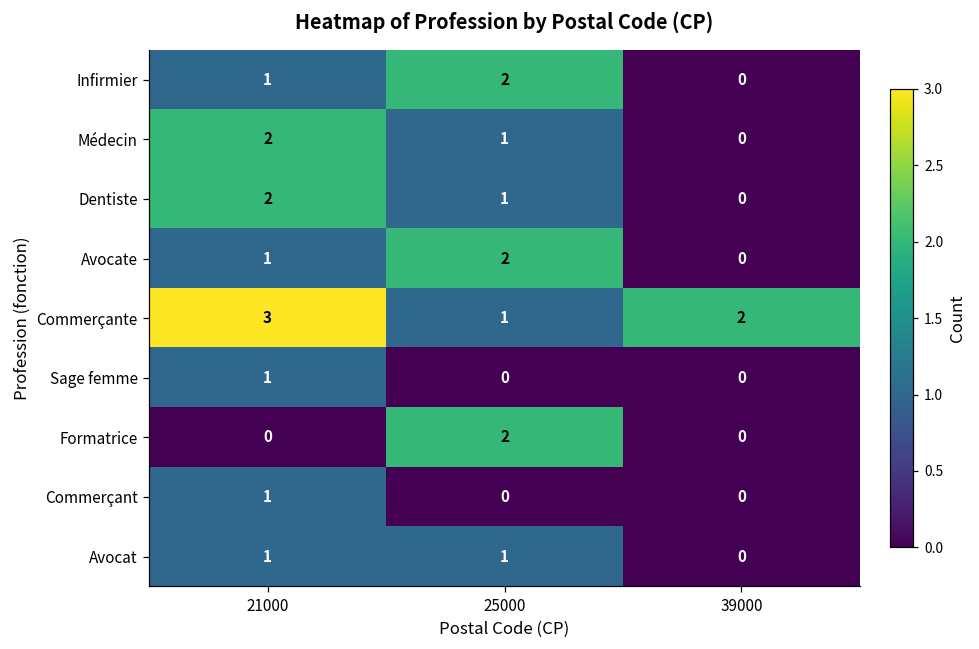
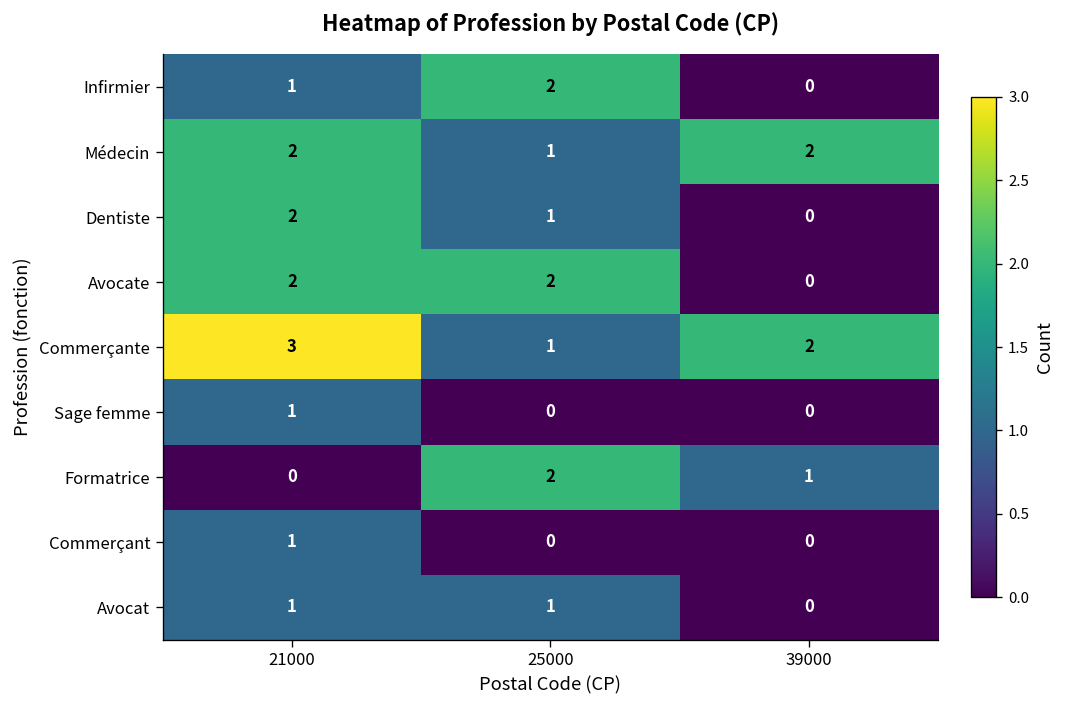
  {
    "Infirmier": {
      "21000": 1,
      "25000": 2,
      "39000": 0
    },
    "Médecin": {
      "21000": 2,
      "25000": 1,
-     "39000": 0
+     "39000": 2
    },
    "Dentiste": {
      "21000": 2,
      "25000": 1,
      "39000": 0
    },
    "Avocate": {
-     "21000": 1,
+     "21000": 2,
      "25000": 2,
      "39000": 0
    },
    "Commerçante": {
      "21000": 3,
      "25000": 1,
      "39000": 2
    },
    "Sage femme": {
      "21000": 1,
      "25000": 0,
      "39000": 0
    },
    "Formatrice": {
      "21000": 0,
      "25000": 2,
-     "39000": 0
+     "39000": 1
    },
    "Commerçant": {
      "21000": 1,
      "25000": 0,
      "39000": 0
    },
    "Avocat": {
      "21000": 1,
      "25000": 1,
      "39000": 0
    }
  }
